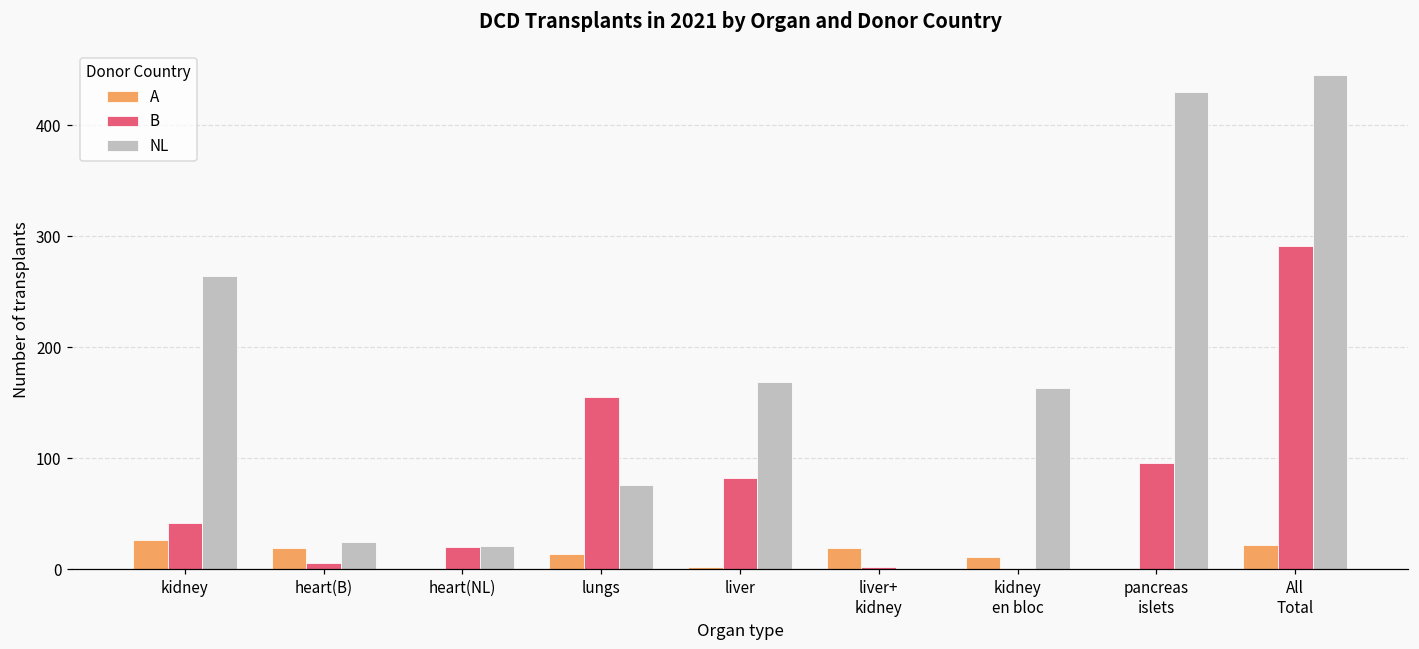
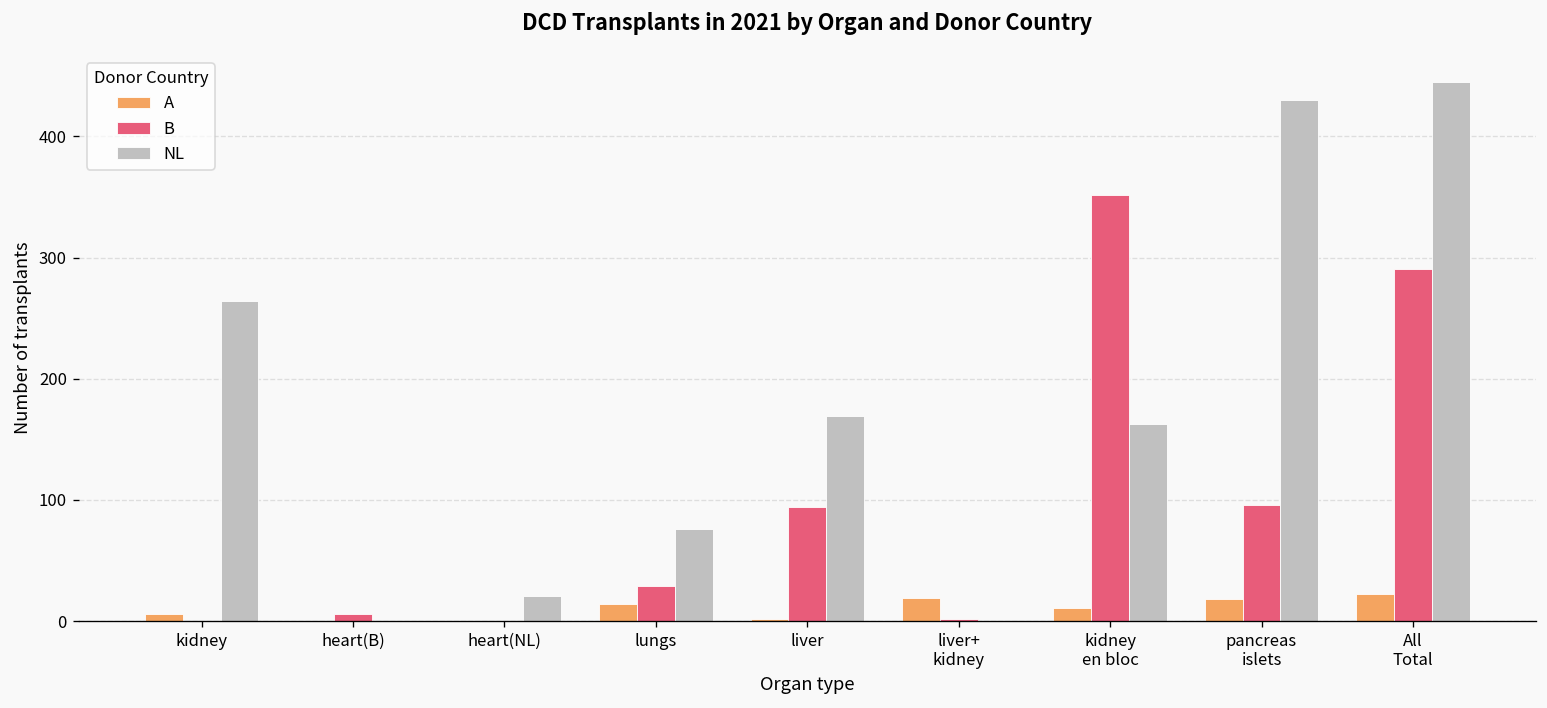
  {
    "A": {
-     "kidney": 26,
-     "heart(B)": 19,
+     "kidney": 6,
+     "heart(B)": 0,
      "heart(NL)": 0,
      "lungs": 14,
      "liver+ kidney": 19,
      "kidney en bloc": 11,
-     "pancreas islets": 0,
+     "pancreas islets": 18,
      "All Total": 22
    },
    "B": {
-     "kidney": 42,
+     "kidney": 0,
      "heart(B)": 6,
-     "heart(NL)": 20,
-     "lungs": 155,
-     "liver": 82,
-     "kidney en bloc": 0,
+     "heart(NL)": 0,
+     "lungs": 29,
+     "liver": 94,
+     "kidney en bloc": 352,
      "pancreas islets": 96,
      "All Total": 291
    },
    "NL": {
      "kidney": 264,
-     "heart(B)": 25,
+     "heart(B)": 0,
      "heart(NL)": 21,
      "lungs": 76,
      "liver": 169,
      "liver+ kidney": 0,
      "kidney en bloc": 163,
      "pancreas islets": 430,
      "All Total": 445
    }
  }
